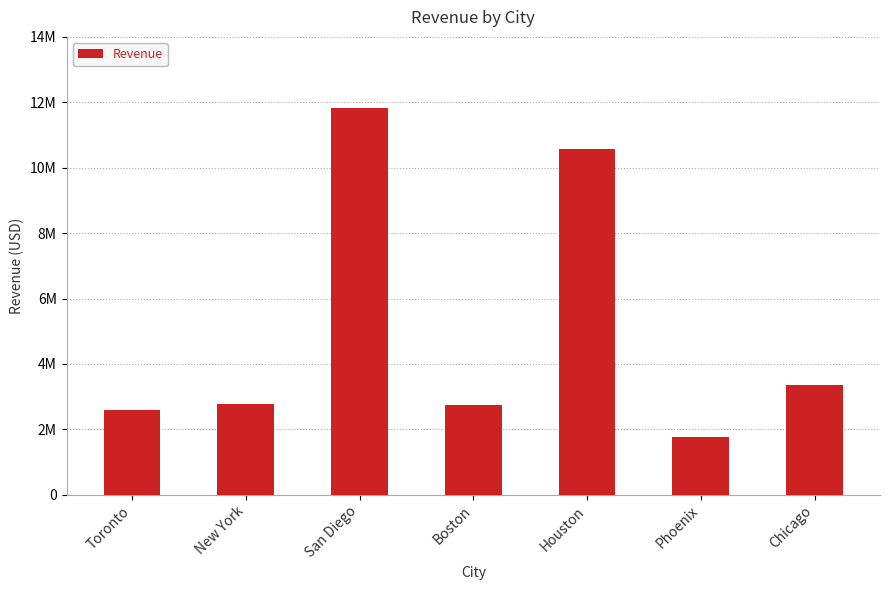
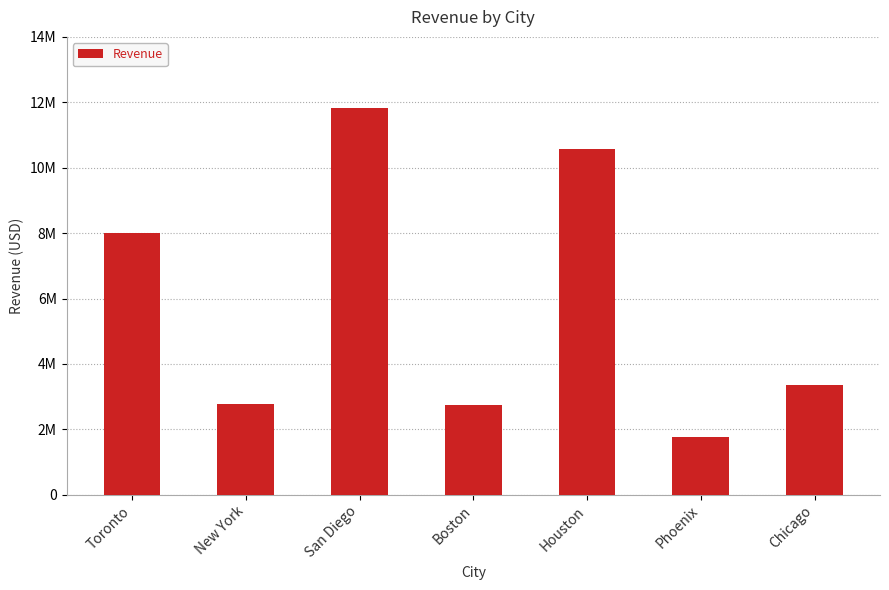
  {
-   "Toronto": 2600000,
+   "Toronto": 8000000,
    "New York": 2800000,
    "San Diego": 11800000,
    "Boston": 2800000,
    "Houston": 10600000,
    "Phoenix": 1800000,
    "Chicago": 3400000
  }
